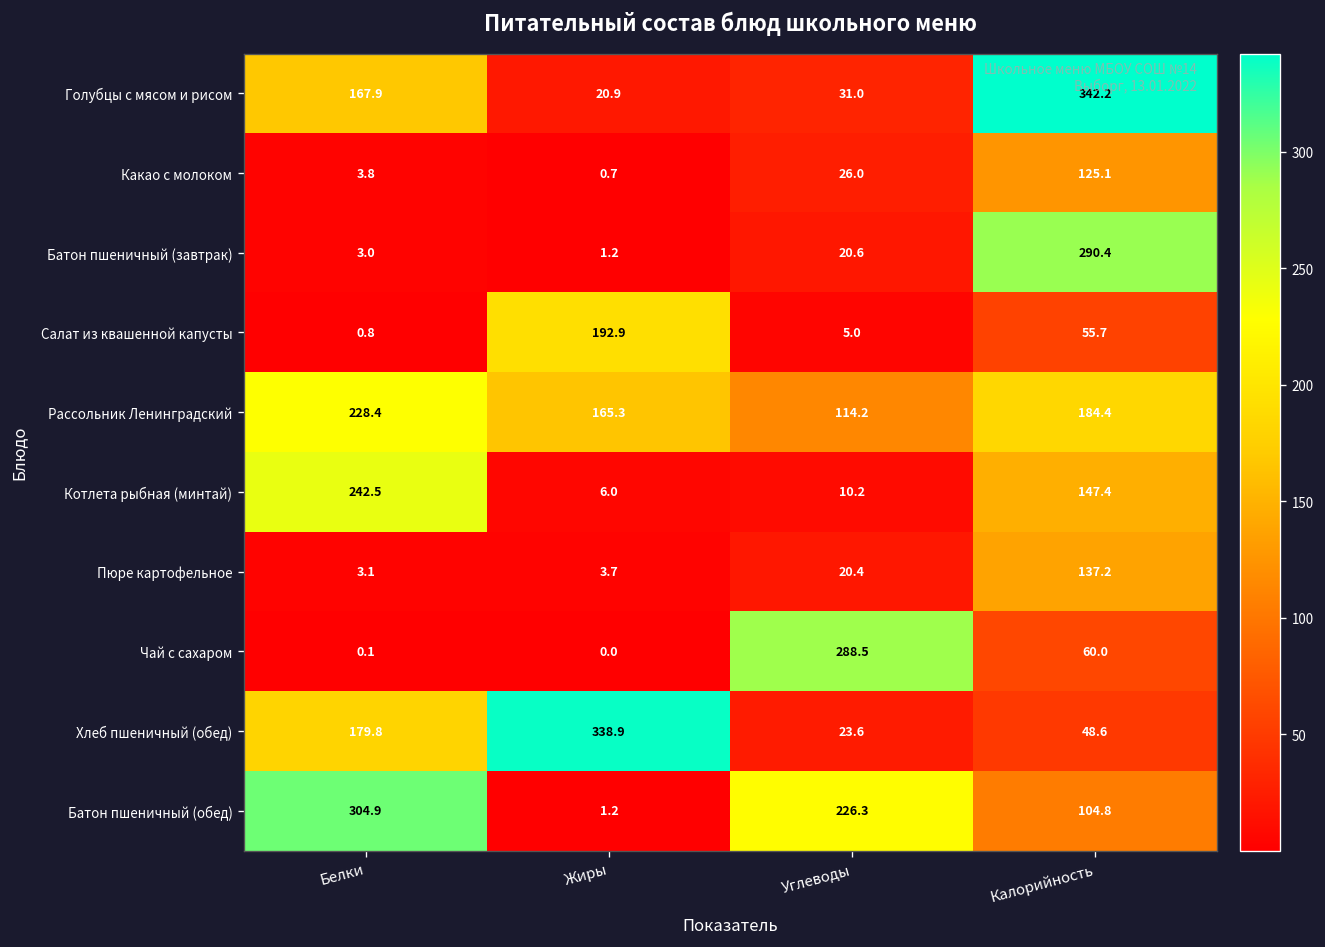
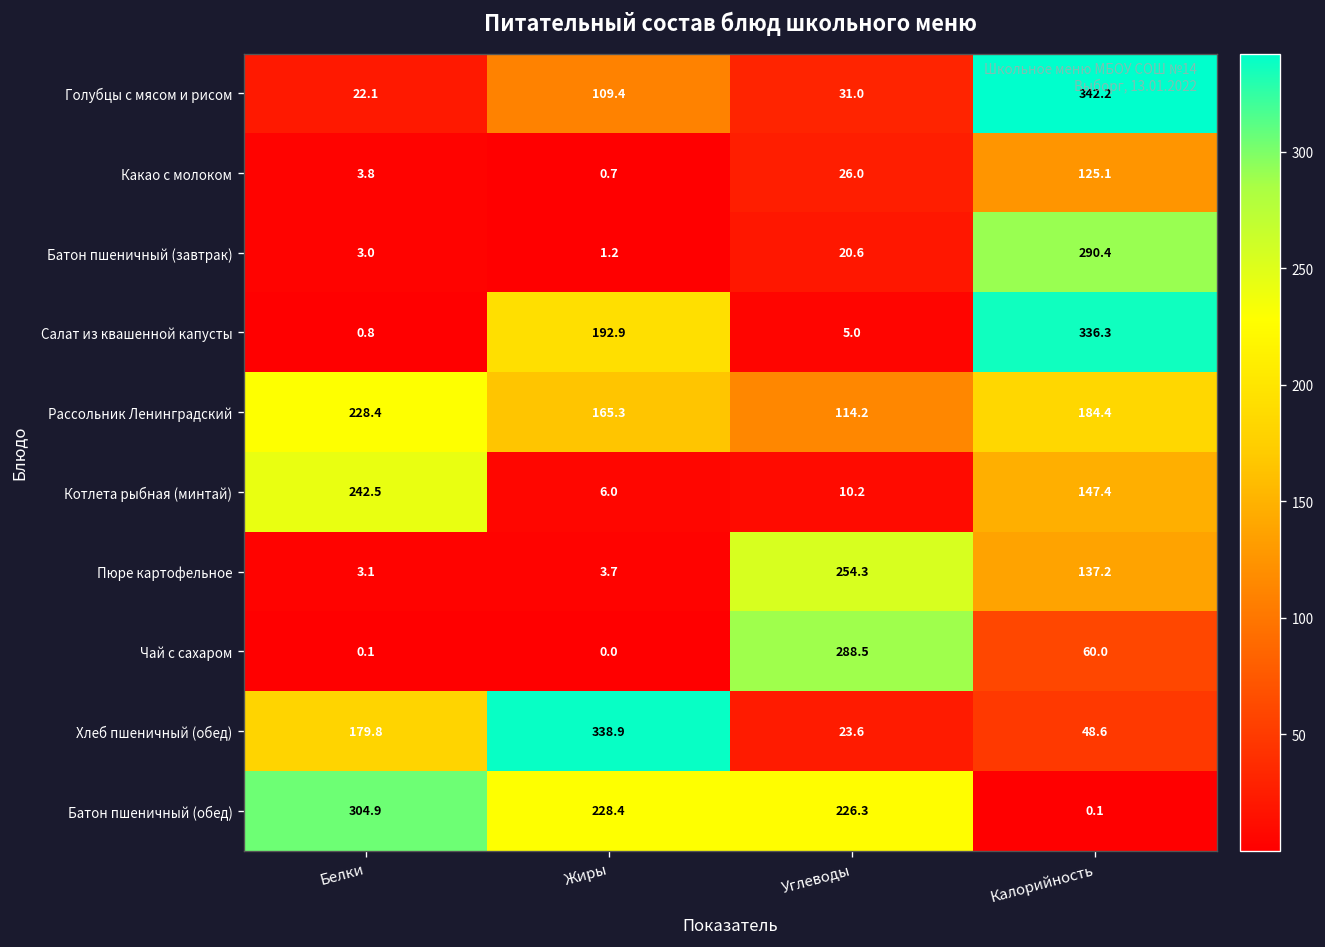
  {
    "Голубцы с мясом и рисом": {
-     "Белки": 167.9,
-     "Жиры": 20.9,
+     "Белки": 22.1,
+     "Жиры": 109.4,
      "Углеводы": 31.0
    },
    "Какао с молоком": {
      "Белки": 3.8,
      "Жиры": 0.7,
      "Углеводы": 26.0,
      "Калорийность": 125.1
    },
    "Батон пшеничный (завтрак)": {
      "Белки": 3.0,
      "Жиры": 1.2,
      "Углеводы": 20.6,
      "Калорийность": 290.4
    },
    "Салат из квашенной капусты": {
      "Белки": 0.8,
      "Жиры": 192.9,
      "Углеводы": 5.0,
-     "Калорийность": 55.7
+     "Калорийность": 336.3
    },
    "Рассольник Ленинградский": {
      "Белки": 228.4,
      "Жиры": 165.3,
      "Углеводы": 114.2,
      "Калорийность": 184.4
    },
    "Котлета рыбная (минтай)": {
      "Белки": 242.5,
      "Жиры": 6.0,
      "Углеводы": 10.2,
      "Калорийность": 147.4
    },
    "Пюре картофельное": {
      "Белки": 3.1,
      "Жиры": 3.7,
-     "Углеводы": 20.4,
+     "Углеводы": 254.3,
      "Калорийность": 137.2
    },
    "Чай с сахаром": {
      "Белки": 0.1,
      "Жиры": 0.0,
      "Углеводы": 288.5,
      "Калорийность": 60.0
    },
    "Хлеб пшеничный (обед)": {
      "Белки": 179.8,
      "Жиры": 338.9,
      "Углеводы": 23.6,
      "Калорийность": 48.6
    },
    "Батон пшеничный (обед)": {
      "Белки": 304.9,
-     "Жиры": 1.2,
+     "Жиры": 228.4,
      "Углеводы": 226.3,
-     "Калорийность": 104.8
+     "Калорийность": 0.1
    }
  }
